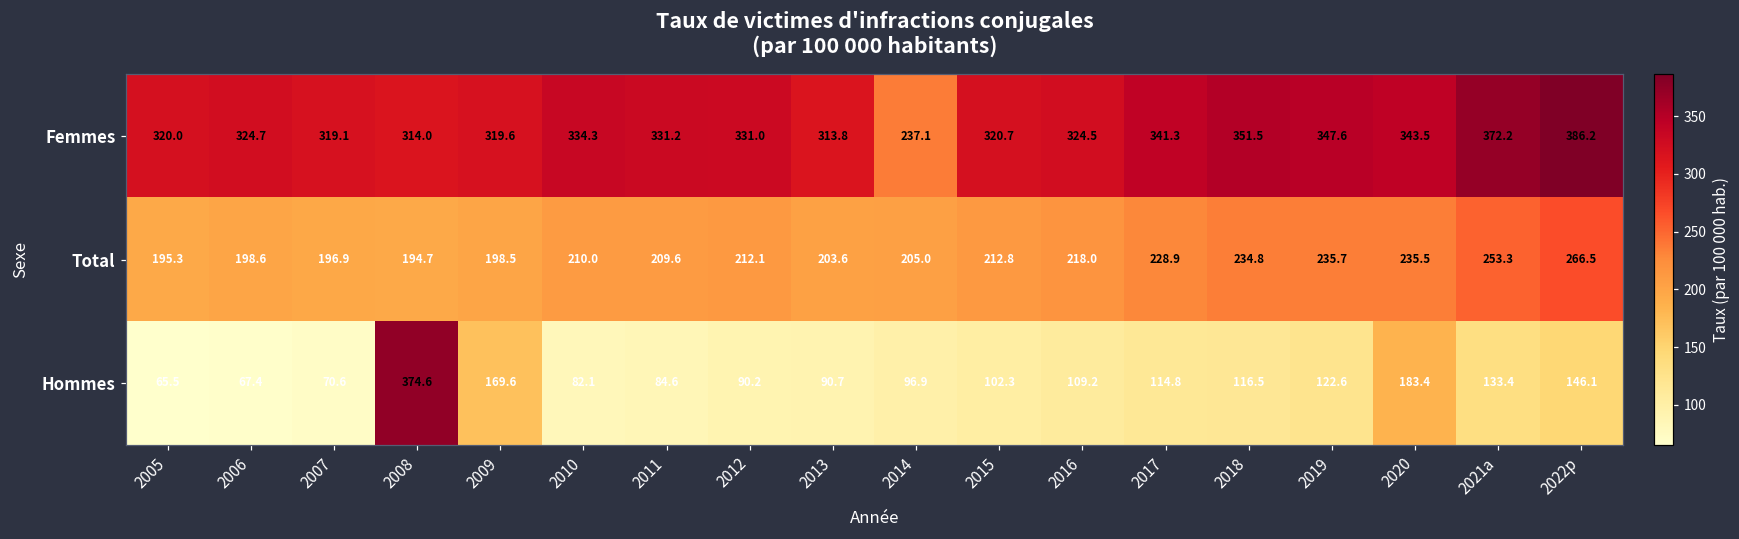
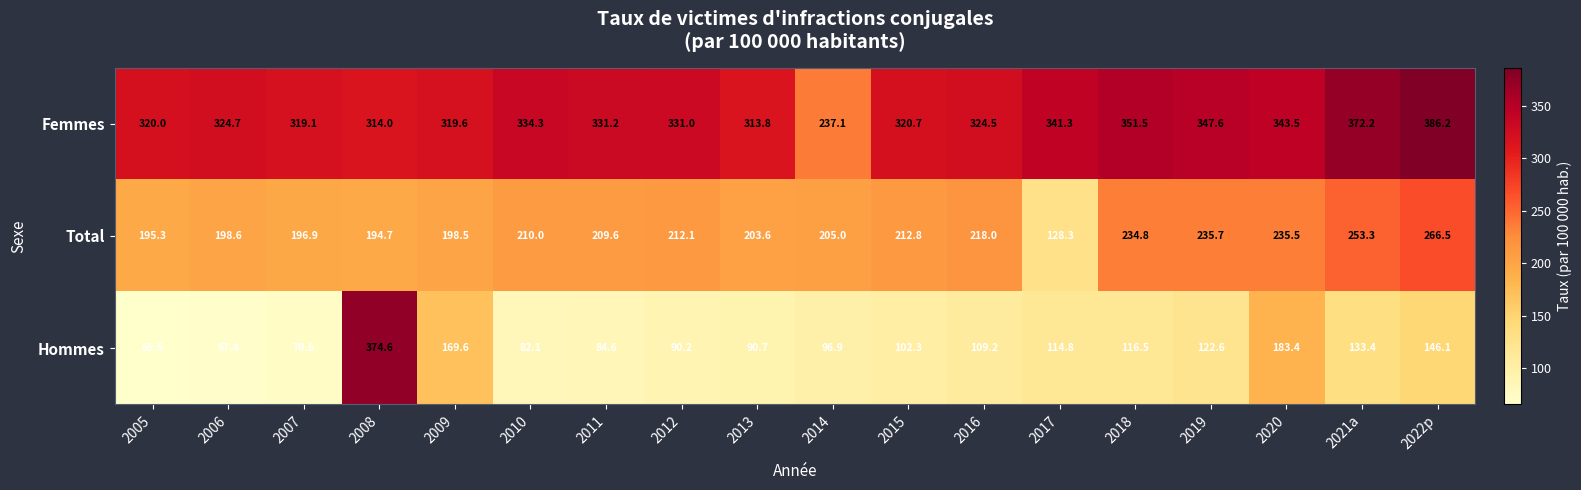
  {
    "Femmes": {
      "2005": 320.0,
      "2006": 324.7,
      "2007": 319.1,
      "2008": 314.0,
      "2009": 319.6,
      "2010": 334.3,
      "2011": 331.2,
      "2012": 331.0,
      "2013": 313.8,
      "2014": 237.1,
      "2015": 320.7,
      "2016": 324.5,
      "2017": 341.3,
      "2018": 351.5,
      "2019": 347.6,
      "2020": 343.5,
      "2021a": 372.2,
      "2022p": 386.2
    },
    "Total": {
      "2005": 195.3,
      "2006": 198.6,
      "2007": 196.9,
      "2008": 194.7,
      "2009": 198.5,
      "2010": 210.0,
      "2011": 209.6,
      "2012": 212.1,
      "2013": 203.6,
      "2014": 205.0,
      "2015": 212.8,
      "2016": 218.0,
-     "2017": 228.9,
+     "2017": 128.3,
      "2018": 234.8,
      "2019": 235.7,
      "2020": 235.5,
      "2021a": 253.3,
      "2022p": 266.5
    },
    "Hommes": {
      "2005": 65.5,
      "2006": 67.4,
      "2007": 70.6,
      "2008": 374.6,
      "2009": 169.6,
      "2010": 82.1,
      "2011": 84.6,
      "2012": 90.2,
      "2013": 90.7,
      "2014": 96.9,
      "2015": 102.3,
      "2016": 109.2,
      "2017": 114.8,
      "2018": 116.5,
      "2019": 122.6,
      "2020": 183.4,
      "2021a": 133.4,
      "2022p": 146.1
    }
  }
